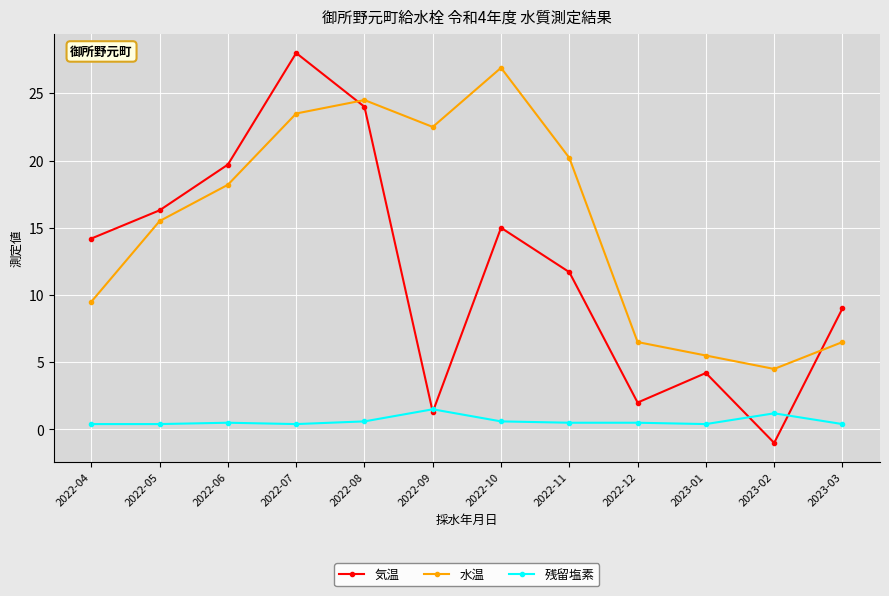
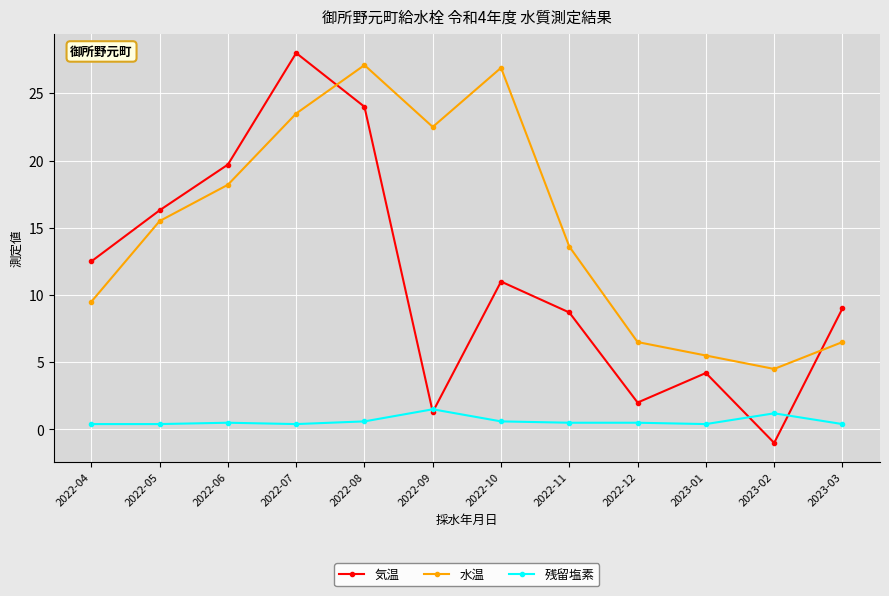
  {
    "気温": {
-     "2022-04": 14.2,
+     "2022-04": 12.5,
      "2022-05": 16.3,
      "2022-06": 19.7,
      "2022-07": 28.0,
      "2022-08": 24.0,
      "2022-09": 1.3,
-     "2022-10": 15,
-     "2022-11": 11.7,
+     "2022-10": 11,
+     "2022-11": 8.7,
      "2022-12": 2.0,
      "2023-01": 4.2,
      "2023-02": -1.0,
      "2023-03": 9.0
    },
    "水温": {
      "2022-04": 9.5,
      "2022-05": 15.5,
      "2022-06": 18.2,
      "2022-07": 23.5,
-     "2022-08": 24.5,
+     "2022-08": 27.1,
      "2022-09": 22.5,
      "2022-10": 26.9,
-     "2022-11": 20.2,
+     "2022-11": 13.6,
      "2022-12": 6.5,
      "2023-01": 5.5,
      "2023-02": 4.5,
      "2023-03": 6.5
    },
    "残留塩素": {
      "2022-04": 0.4,
      "2022-05": 0.4,
      "2022-06": 0.5,
      "2022-07": 0.4,
      "2022-08": 0.6,
      "2022-09": 1.5,
      "2022-10": 0.6,
      "2022-11": 0.5,
      "2022-12": 0.5,
      "2023-01": 0.4,
      "2023-02": 1.2,
      "2023-03": 0.4
    }
  }
